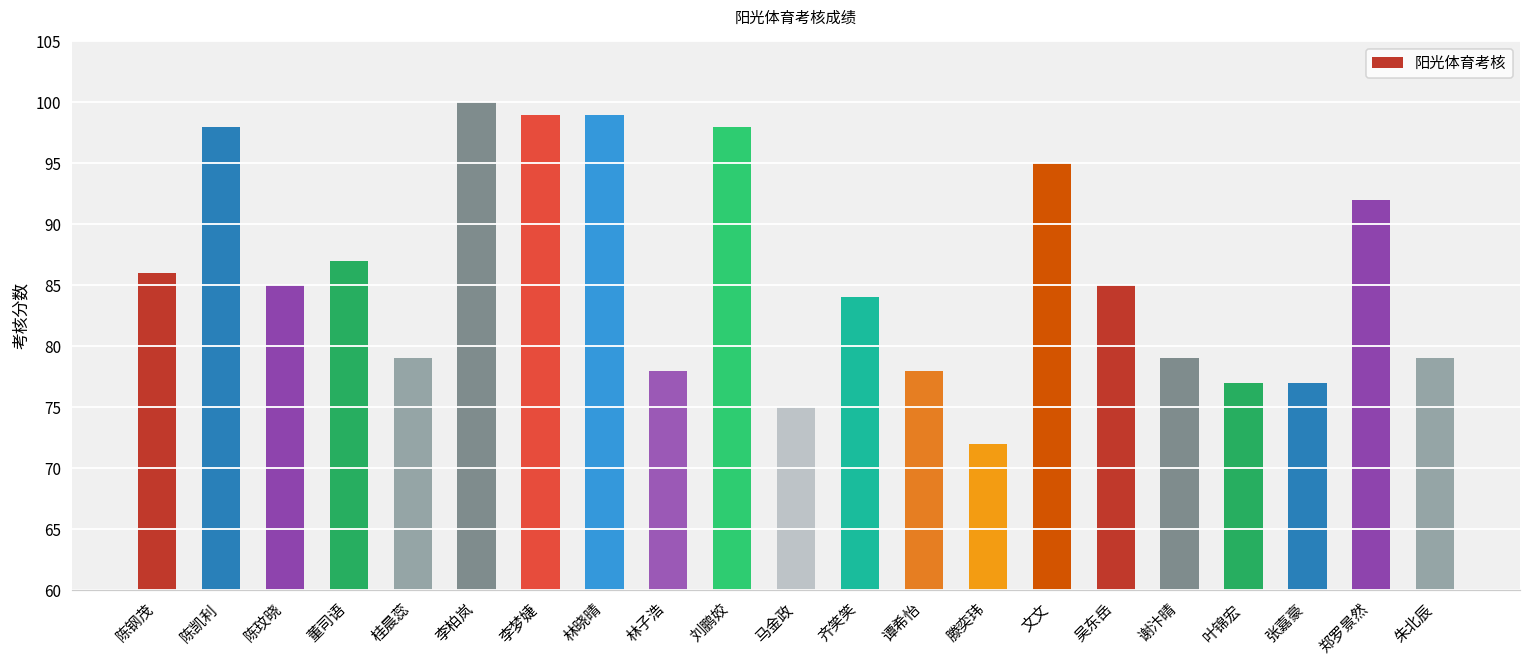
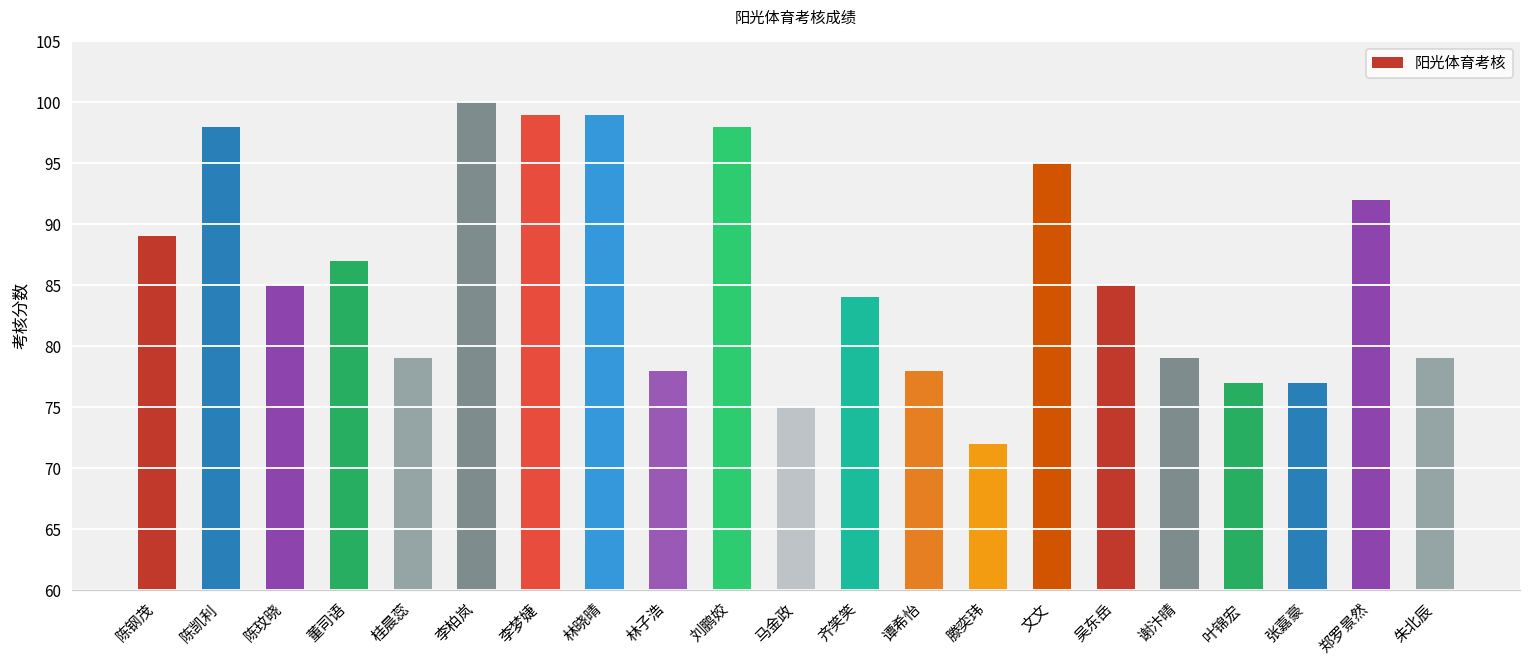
  {
-   "陈钢茂": 86,
+   "陈钢茂": 89,
    "陈凯利": 98,
    "陈玟晓": 85,
    "董司语": 87,
    "桂晨蕊": 79,
    "李柏岚": 100,
    "李梦婕": 99,
    "林晓晴": 99,
    "林子浩": 78,
    "刘鹏姣": 98,
    "马金政": 75,
    "齐笑笑": 84,
    "谭希怡": 78,
    "滕奕玮": 72,
    "文文": 95,
    "吴东岳": 85,
    "谢汴晴": 79,
    "叶锦宏": 77,
    "张嘉豪": 77,
    "郑罗景然": 92,
    "朱北辰": 79
  }
